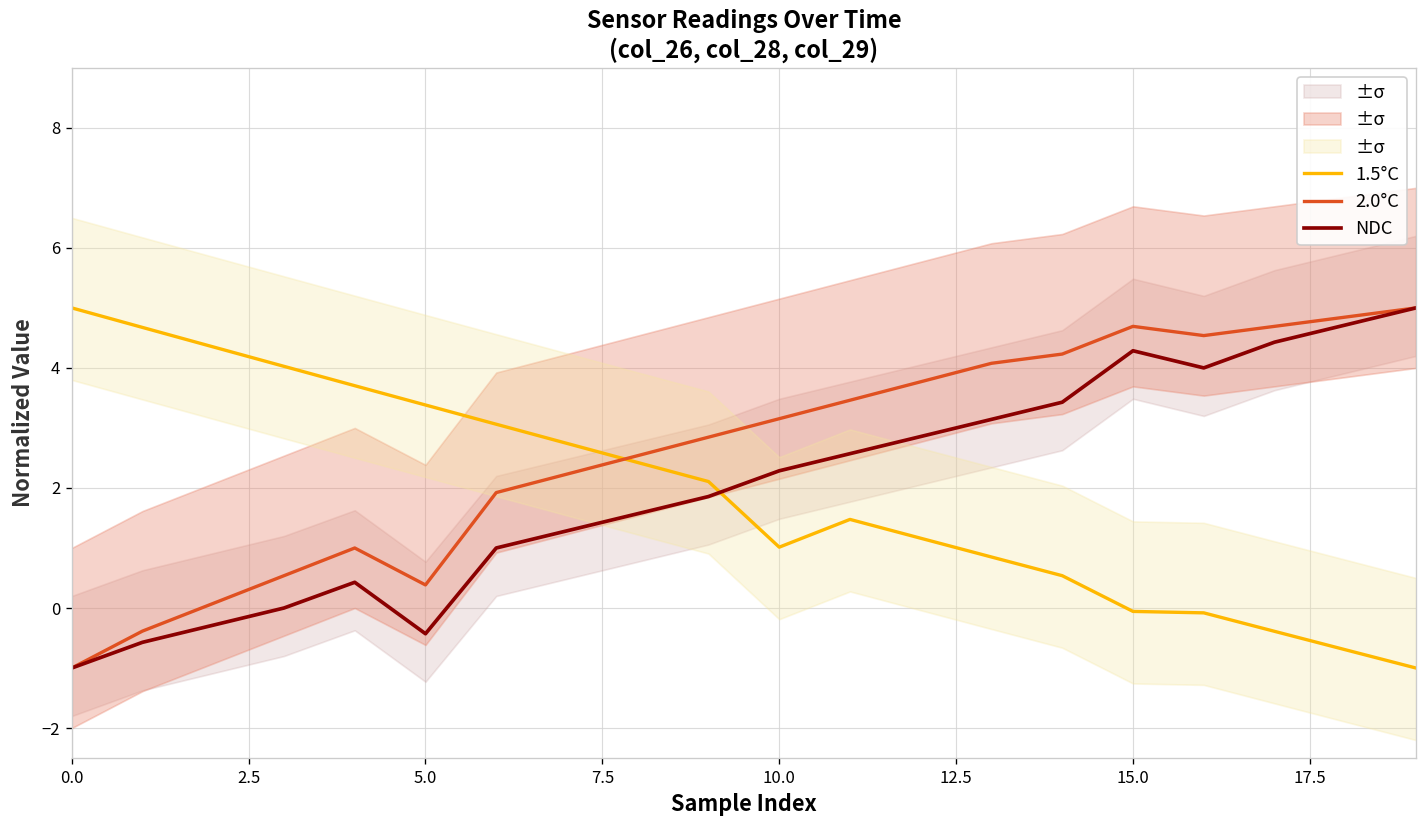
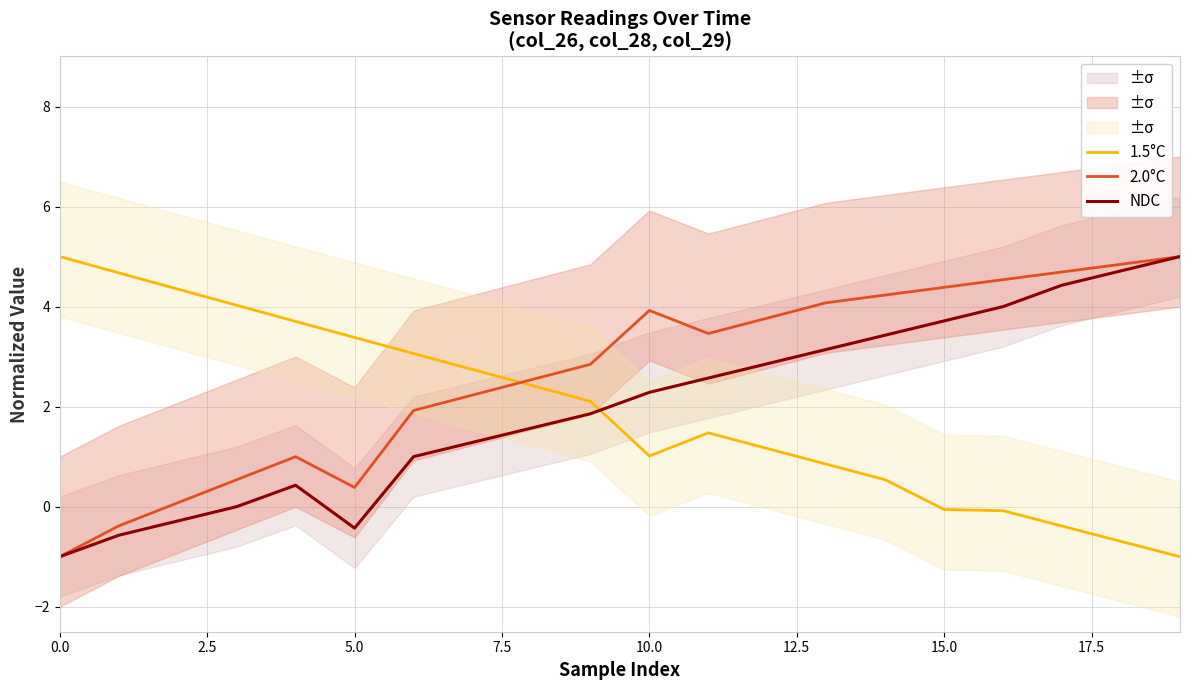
  {
    "1.5°C": {
      "0.0": 5.0,
      "5.0": 3.4,
      "10.0": 1.0,
      "15.0": -0.1
    },
    "2.0°C": {
      "5.0": 0.4,
-     "10.0": 3.2,
-     "15.0": 4.7
+     "10.0": 3.9,
+     "15.0": 4.4
    },
    "NDC": {
      "5.0": -0.4,
      "10.0": 2.3,
-     "15.0": 4.3
+     "15.0": 3.7
    }
  }
